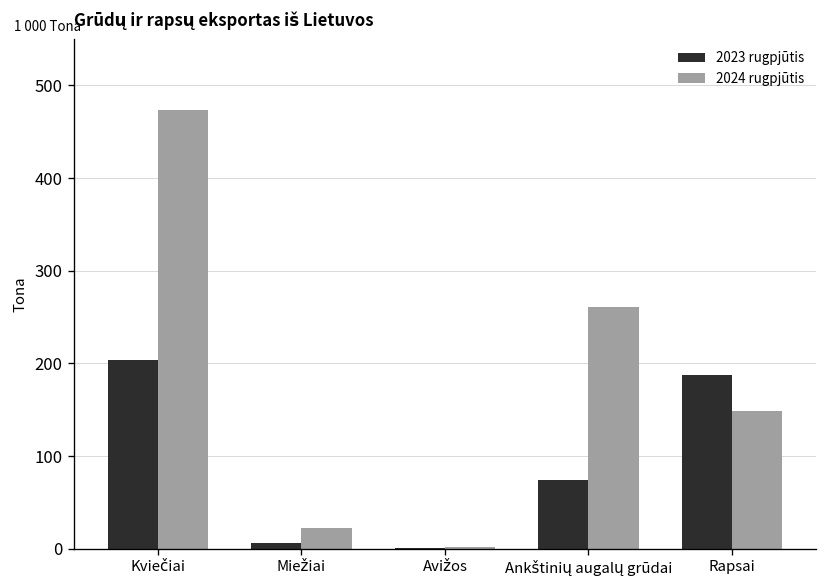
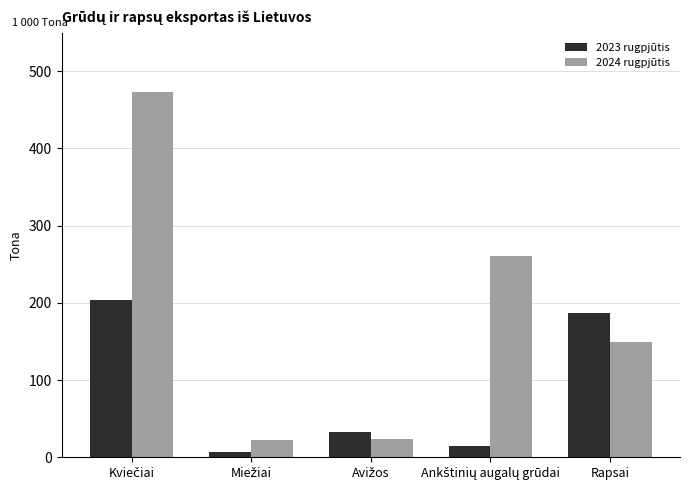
  {
    "2023 rugpjūtis": {
      "Kviečiai": 200,
      "Miežiai": 10,
-     "Avižos": 0,
-     "Ankštinių augalų grūdai": 70,
+     "Avižos": 30,
+     "Ankštinių augalų grūdai": 10,
      "Rapsai": 190
    },
    "2024 rugpjūtis": {
      "Kviečiai": 470,
      "Miežiai": 20,
-     "Avižos": 0,
+     "Avižos": 20,
      "Ankštinių augalų grūdai": 260,
      "Rapsai": 150
    }
  }
